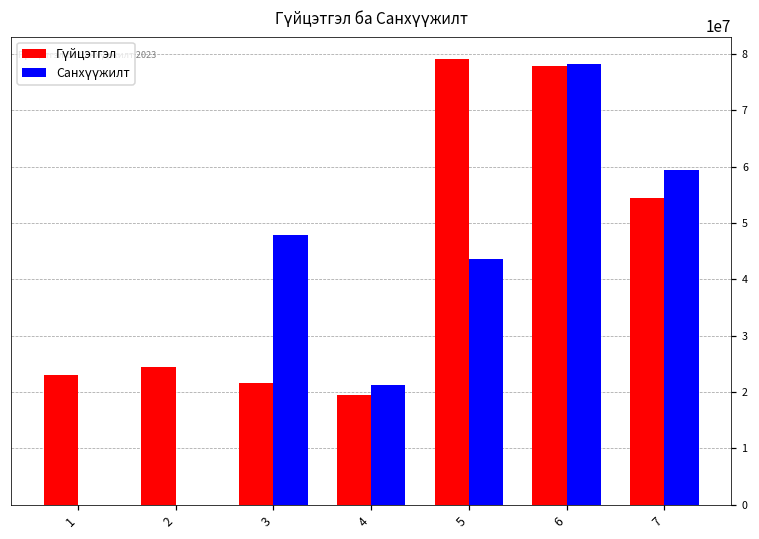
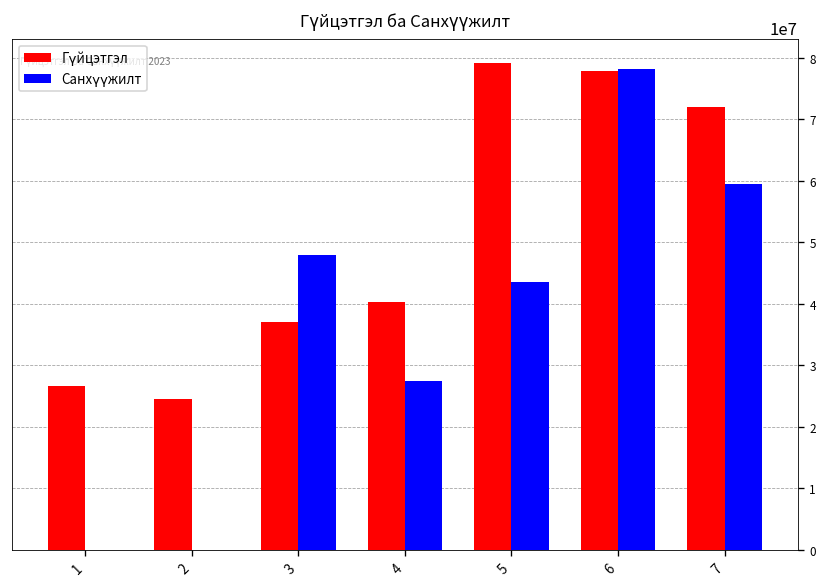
  {
    "Гүйцэтгэл": {
-     "1": 23000000,
+     "1": 27000000,
      "2": 24000000,
-     "3": 22000000,
-     "4": 19000000,
+     "3": 37000000,
+     "4": 40000000,
      "5": 79000000,
      "6": 78000000,
-     "7": 54000000
+     "7": 72000000
    },
    "Санхүүжилт": {
      "1": 0,
      "2": 0,
      "3": 48000000,
-     "4": 21000000,
+     "4": 27000000,
      "5": 44000000,
      "6": 78000000,
      "7": 59000000
    }
  }
